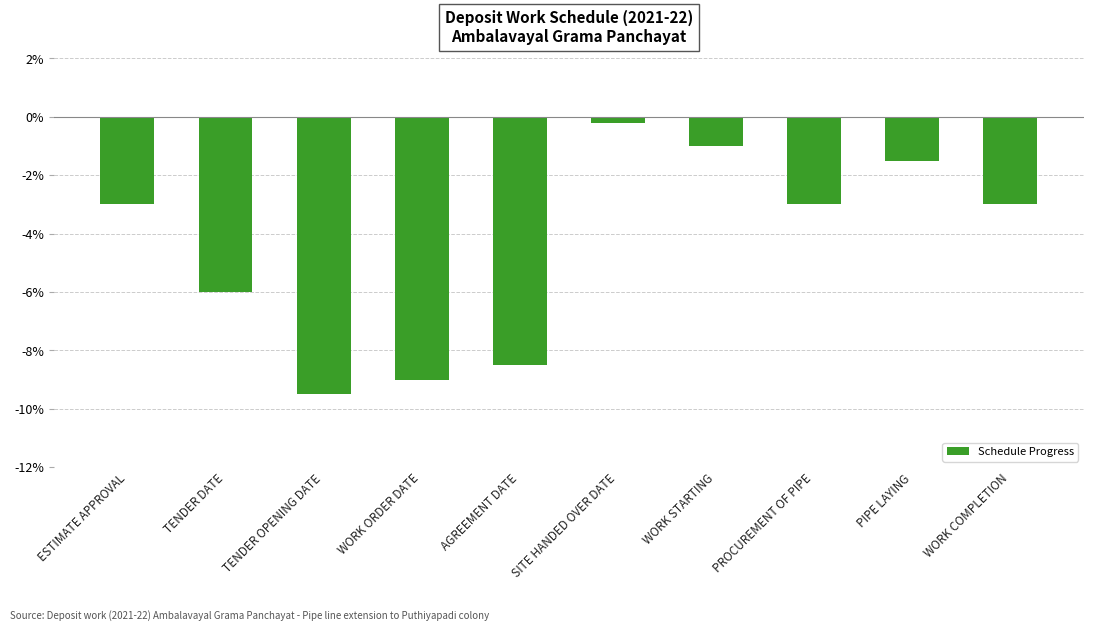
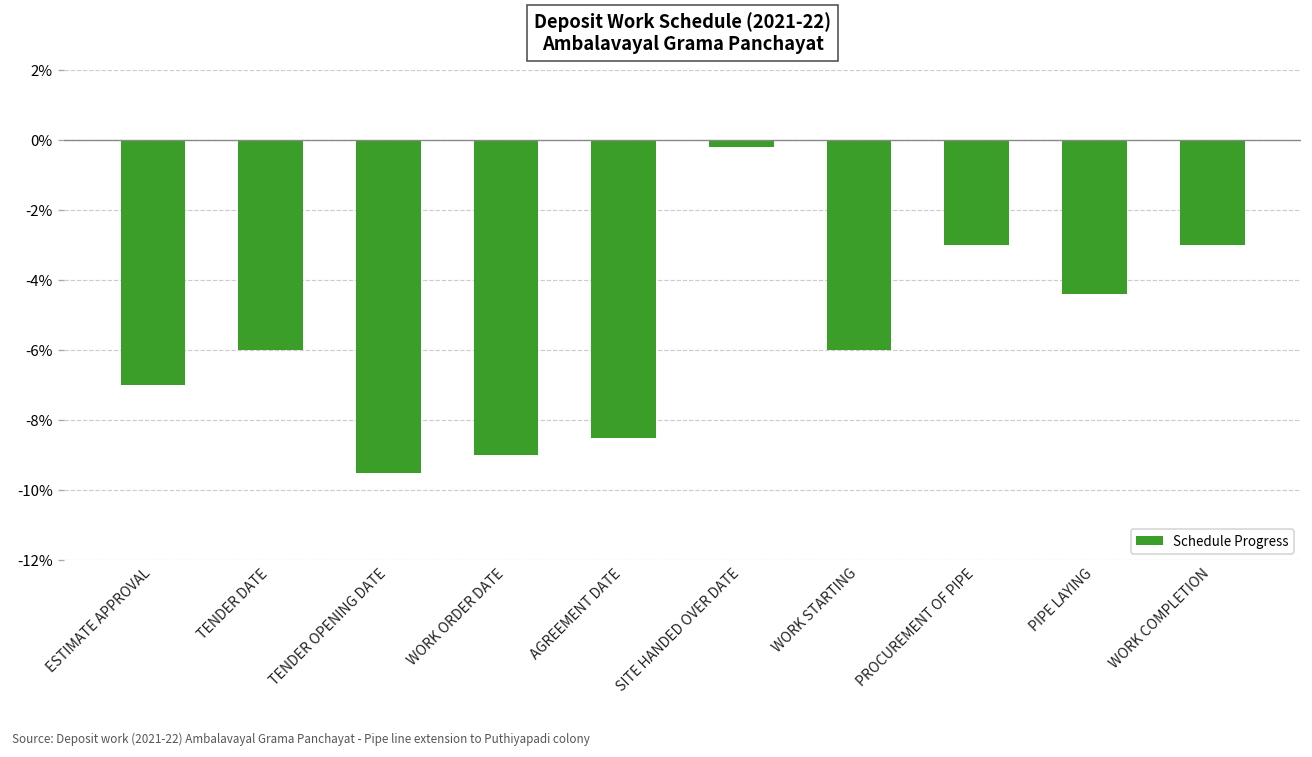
  {
-   "ESTIMATE APPROVAL": "-3%",
+   "ESTIMATE APPROVAL": "-7%",
    "TENDER DATE": "-6.0%",
    "TENDER OPENING DATE": "-9.5%",
    "WORK ORDER DATE": "-9.0%",
    "AGREEMENT DATE": "-8.5%",
    "SITE HANDED OVER DATE": "-0.2%",
-   "WORK STARTING": "-1%",
+   "WORK STARTING": "-6%",
    "PROCUREMENT OF PIPE": "-3.0%",
-   "PIPE LAYING": "-1.5%",
+   "PIPE LAYING": "-4.4%",
    "WORK COMPLETION": "-3.0%"
  }
